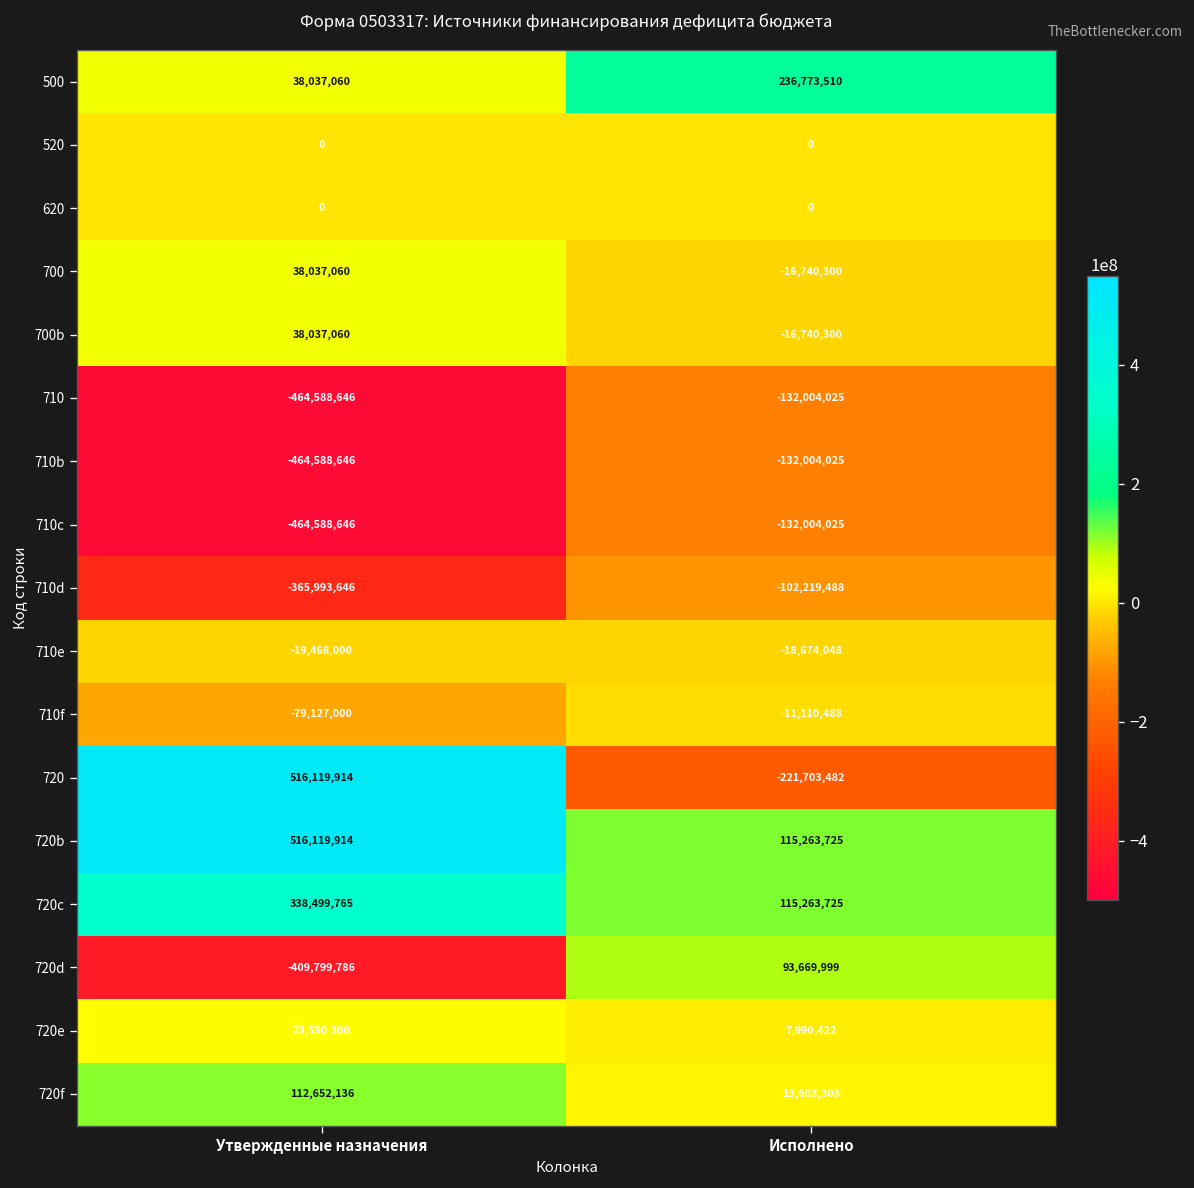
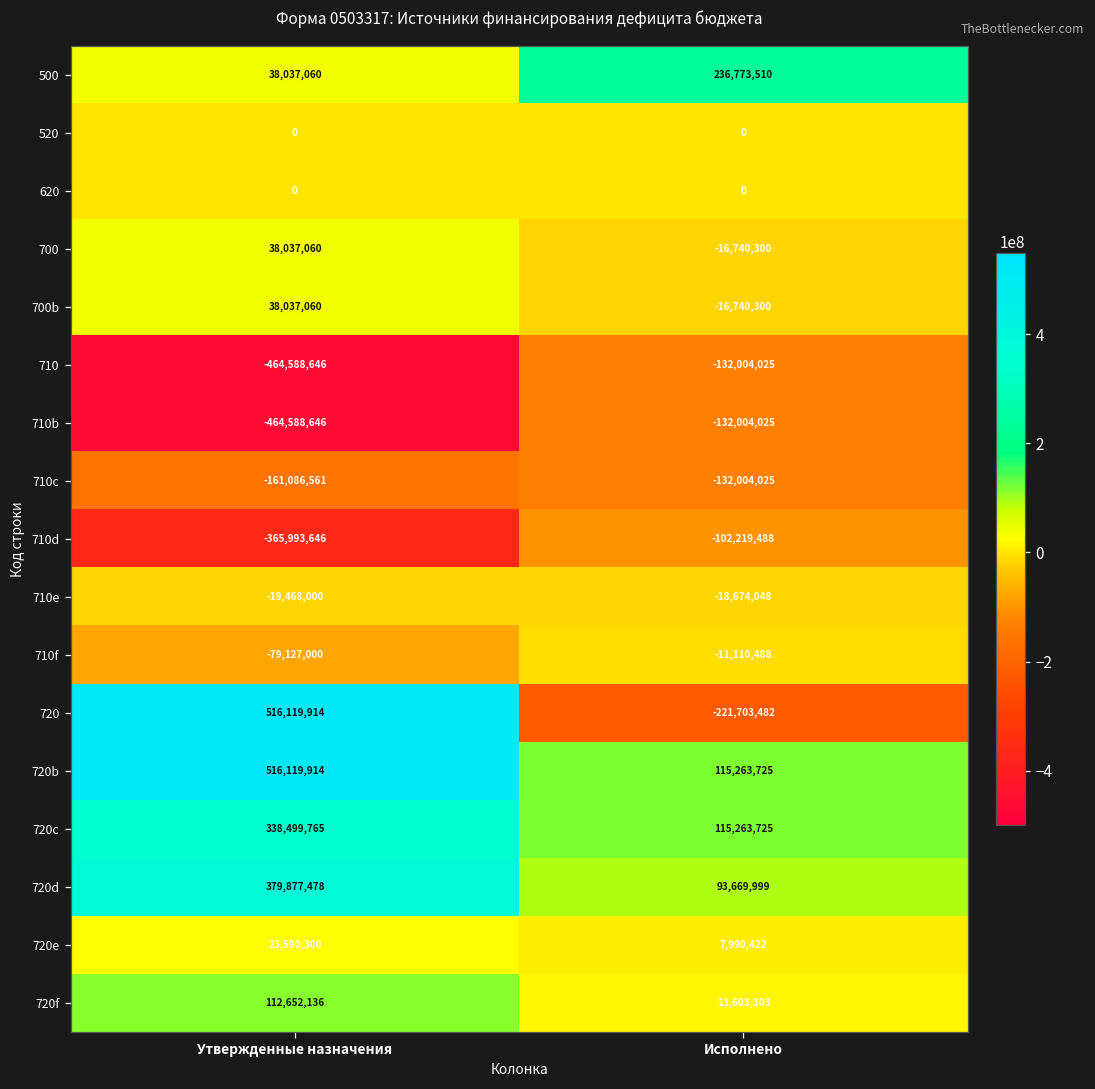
  {
    "500": {
      "Утвержденные назначения": "38,037,060",
      "Исполнено": "236,773,510"
    },
    "520": {
      "Утвержденные назначения": "0",
      "Исполнено": "0"
    },
    "620": {
      "Утвержденные назначения": "0",
      "Исполнено": "0"
    },
    "700": {
      "Утвержденные назначения": "38,037,060",
      "Исполнено": "-16,740,300"
    },
    "700b": {
      "Утвержденные назначения": "38,037,060",
      "Исполнено": "-16,740,300"
    },
    "710": {
      "Утвержденные назначения": "-464,588,646",
      "Исполнено": "-132,004,025"
    },
    "710b": {
      "Утвержденные назначения": "-464,588,646",
      "Исполнено": "-132,004,025"
    },
    "710c": {
-     "Утвержденные назначения": "-464,588,646",
+     "Утвержденные назначения": "-161,086,561",
      "Исполнено": "-132,004,025"
    },
    "710d": {
      "Утвержденные назначения": "-365,993,646",
      "Исполнено": "-102,219,488"
    },
    "710e": {
      "Утвержденные назначения": "-19,468,000",
      "Исполнено": "-18,674,048"
    },
    "710f": {
      "Утвержденные назначения": "-79,127,000",
      "Исполнено": "-11,110,488"
    },
    "720": {
      "Утвержденные назначения": "516,119,914",
      "Исполнено": "-221,703,482"
    },
    "720b": {
      "Утвержденные назначения": "516,119,914",
      "Исполнено": "115,263,725"
    },
    "720c": {
      "Утвержденные назначения": "338,499,765",
      "Исполнено": "115,263,725"
    },
    "720d": {
-     "Утвержденные назначения": "-409,799,786",
+     "Утвержденные назначения": "379,877,478",
      "Исполнено": "93,669,999"
    },
    "720e": {
      "Утвержденные назначения": "23,590,300",
      "Исполнено": "7,990,422"
    },
    "720f": {
      "Утвержденные назначения": "112,652,136",
      "Исполнено": "13,603,303"
    }
  }
